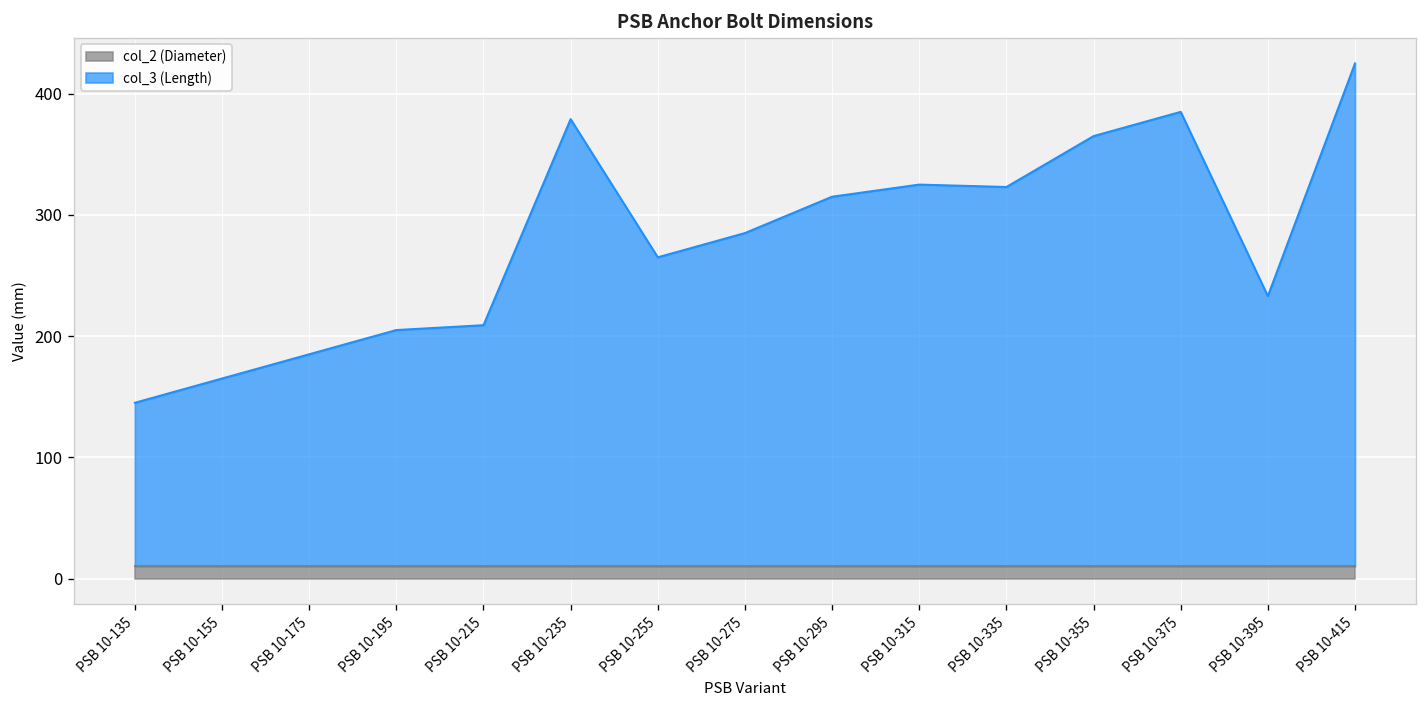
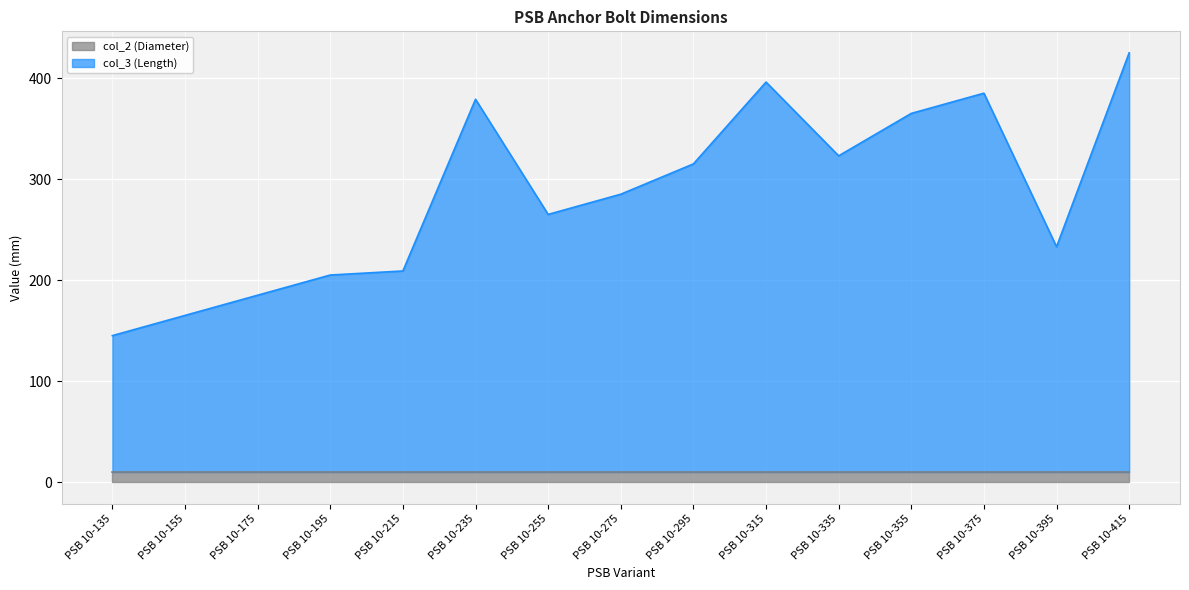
  {
    "col_2 (Diameter)": {
      "PSB 10-135": 10,
      "PSB 10-155": 10,
      "PSB 10-175": 10,
      "PSB 10-195": 10,
      "PSB 10-215": 10,
      "PSB 10-235": 10,
      "PSB 10-255": 10,
      "PSB 10-275": 10,
      "PSB 10-295": 10,
      "PSB 10-315": 10,
      "PSB 10-335": 10,
      "PSB 10-355": 10,
      "PSB 10-375": 10,
      "PSB 10-395": 10,
      "PSB 10-415": 10
    },
    "col_3 (Length)": {
      "PSB 10-135": 145,
      "PSB 10-155": 165,
      "PSB 10-175": 185,
      "PSB 10-195": 205,
      "PSB 10-215": 209,
      "PSB 10-235": 379,
      "PSB 10-255": 265,
      "PSB 10-275": 285,
      "PSB 10-295": 315,
-     "PSB 10-315": 325,
+     "PSB 10-315": 396,
      "PSB 10-335": 323,
      "PSB 10-355": 365,
      "PSB 10-375": 385,
      "PSB 10-395": 233,
      "PSB 10-415": 425
    }
  }
